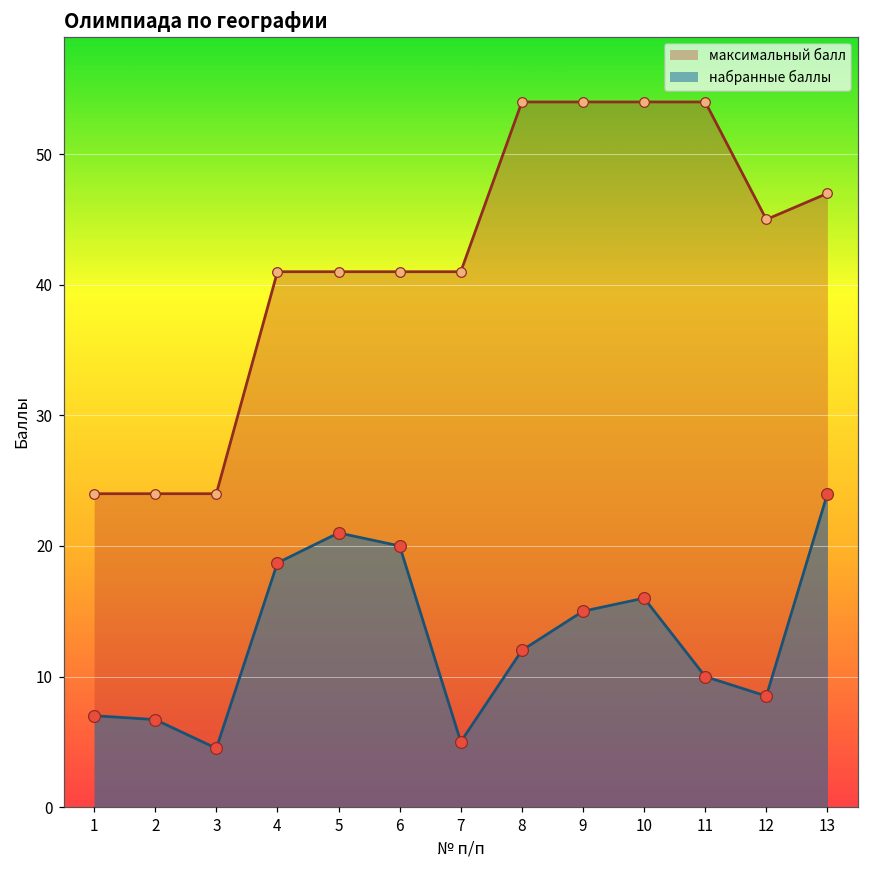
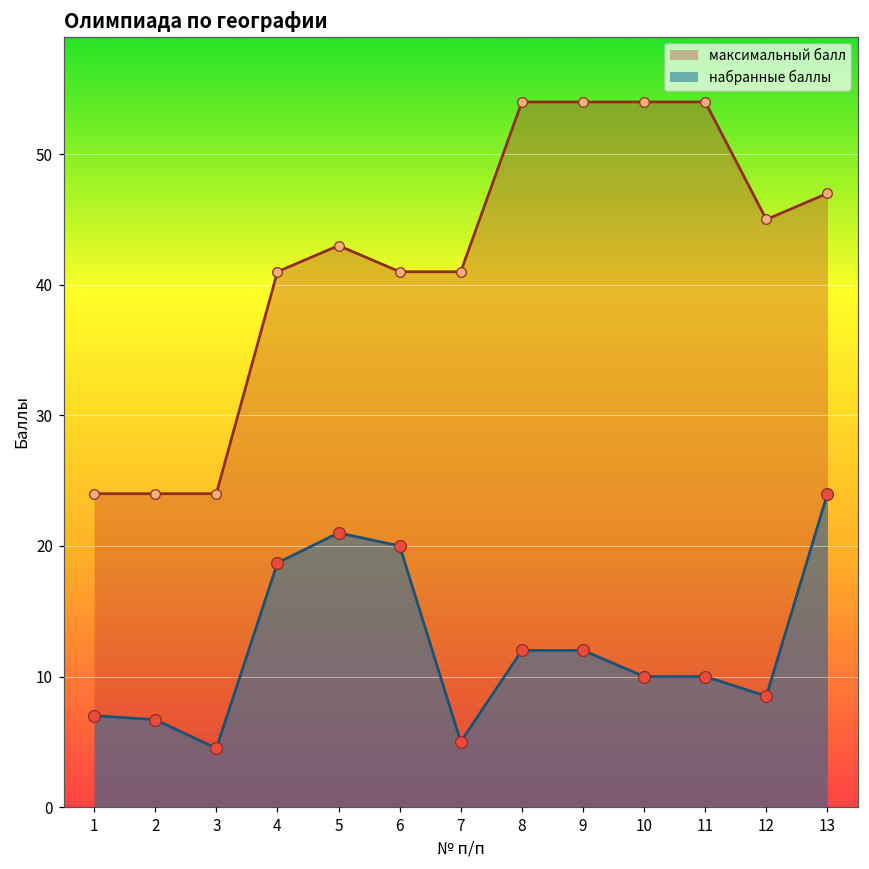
  {
    "максимальный балл": {
      "1": 24,
      "2": 24,
      "3": 24,
      "4": 41,
-     "5": 41,
+     "5": 43,
      "6": 41,
      "7": 41,
      "8": 54,
      "9": 54,
      "10": 54,
      "11": 54,
      "12": 45,
      "13": 47
    },
    "набранные баллы": {
      "1": 7,
      "2": 6.7,
      "3": 4.5,
      "4": 18.7,
      "5": 21,
      "6": 20,
      "7": 5,
      "8": 12,
-     "9": 15,
-     "10": 16,
+     "9": 12,
+     "10": 10,
      "11": 10,
      "12": 8.5,
      "13": 24
    }
  }
